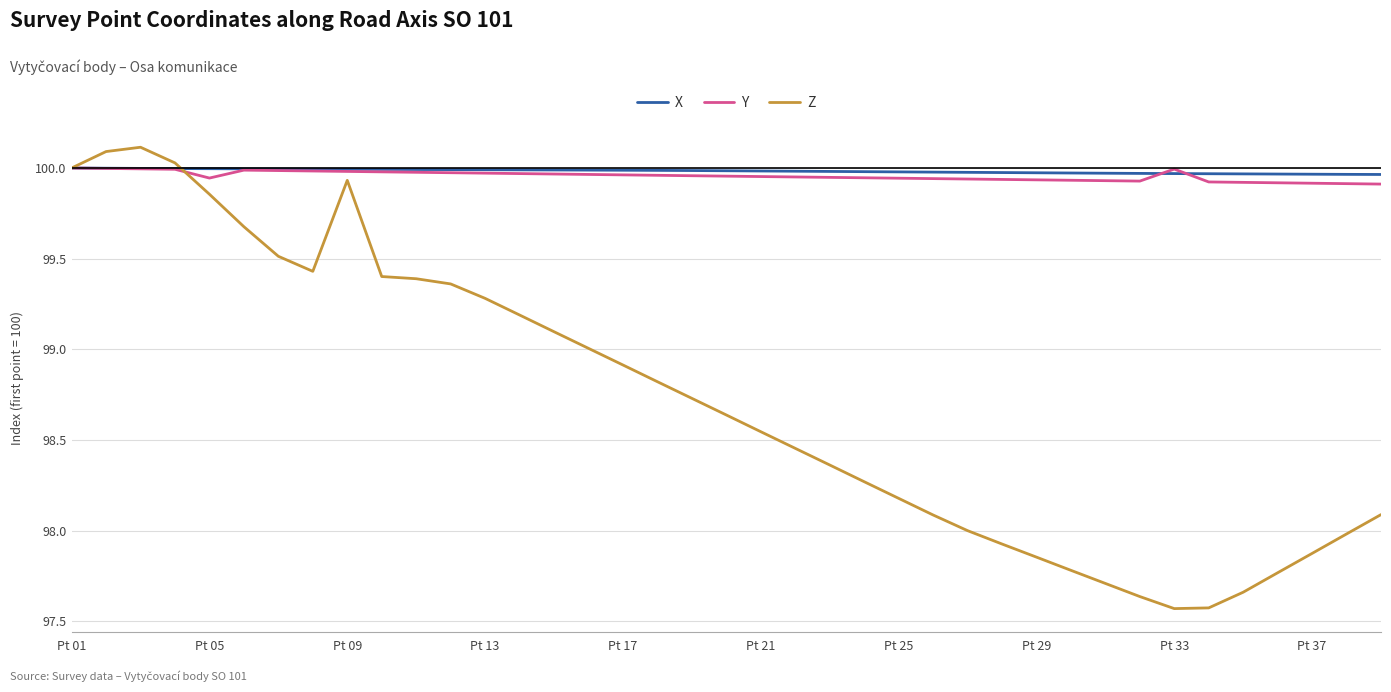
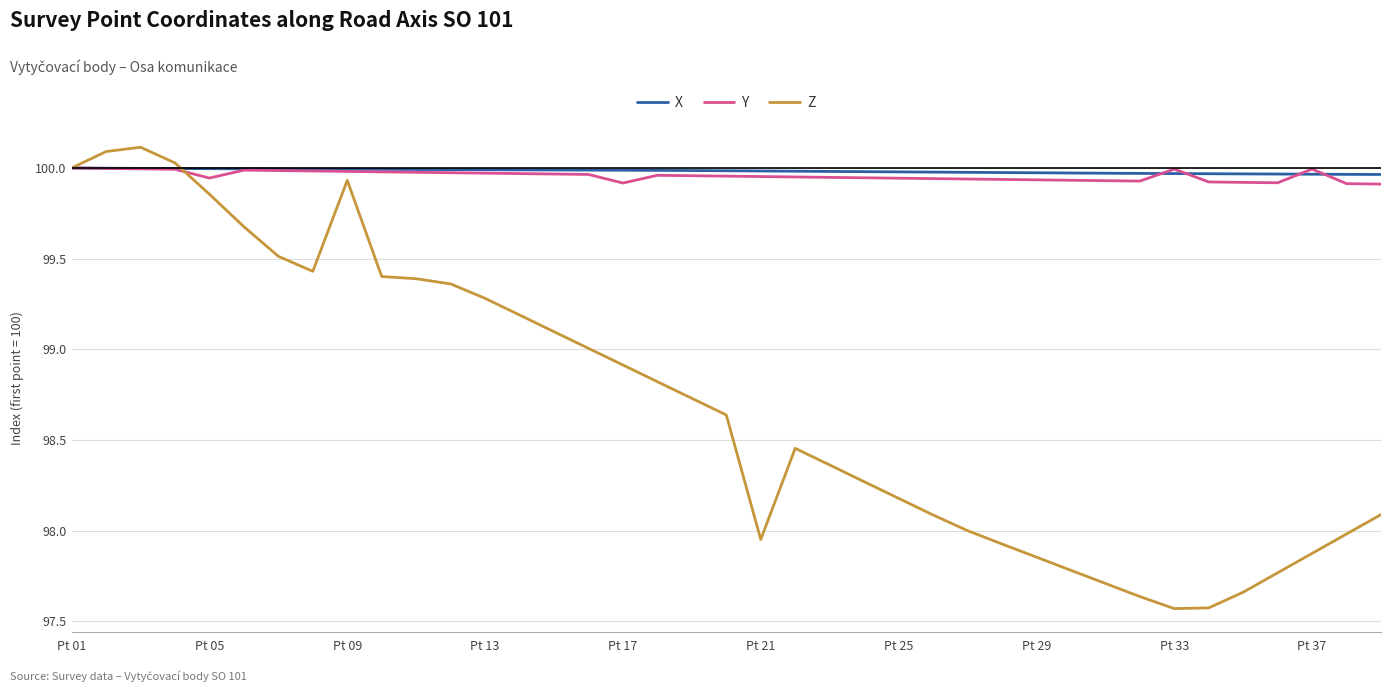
  {
    "X": {
      "Pt 05": 100.00,
      "Pt 13": 99.99,
      "Pt 17": 99.99,
      "Pt 21": 99.98,
      "Pt 25": 99.98,
      "Pt 29": 99.97,
      "Pt 33": 99.97,
      "Pt 37": 99.97
    },
    "Y": {
      "Pt 05": 99.94,
      "Pt 13": 99.97,
-     "Pt 17": 99.96,
+     "Pt 17": 99.92,
      "Pt 21": 99.95,
      "Pt 25": 99.94,
      "Pt 29": 99.93,
      "Pt 33": 99.99,
-     "Pt 37": 99.92
+     "Pt 37": 99.99
    },
    "Z": {
      "Pt 05": 99.86,
      "Pt 09": 99.93,
      "Pt 13": 99.28,
      "Pt 17": 98.91,
-     "Pt 21": 98.55,
+     "Pt 21": 97.95,
      "Pt 25": 98.18,
      "Pt 29": 97.85,
      "Pt 33": 97.57,
      "Pt 37": 97.88
    }
  }
